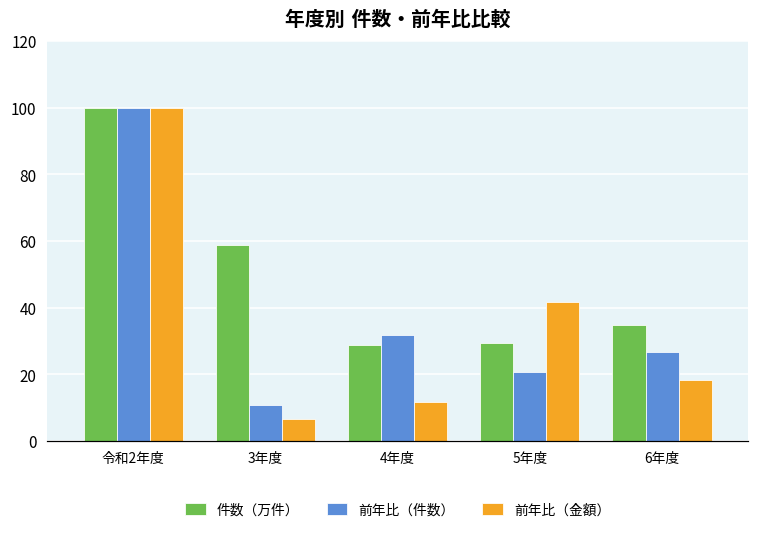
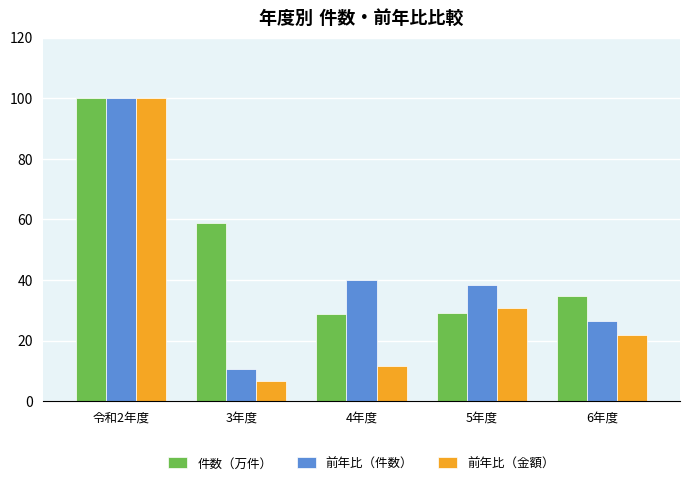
  {
    "件数（万件）": {
      "令和2年度": 100,
      "3年度": 59,
      "4年度": 29,
      "5年度": 29,
      "6年度": 35
    },
    "前年比（件数）": {
      "令和2年度": 100,
      "3年度": 11,
-     "4年度": 32,
-     "5年度": 21,
+     "4年度": 40,
+     "5年度": 38,
      "6年度": 27
    },
    "前年比（金額）": {
      "令和2年度": 100,
      "3年度": 7,
      "4年度": 12,
-     "5年度": 42,
-     "6年度": 18
+     "5年度": 31,
+     "6年度": 22
    }
  }
